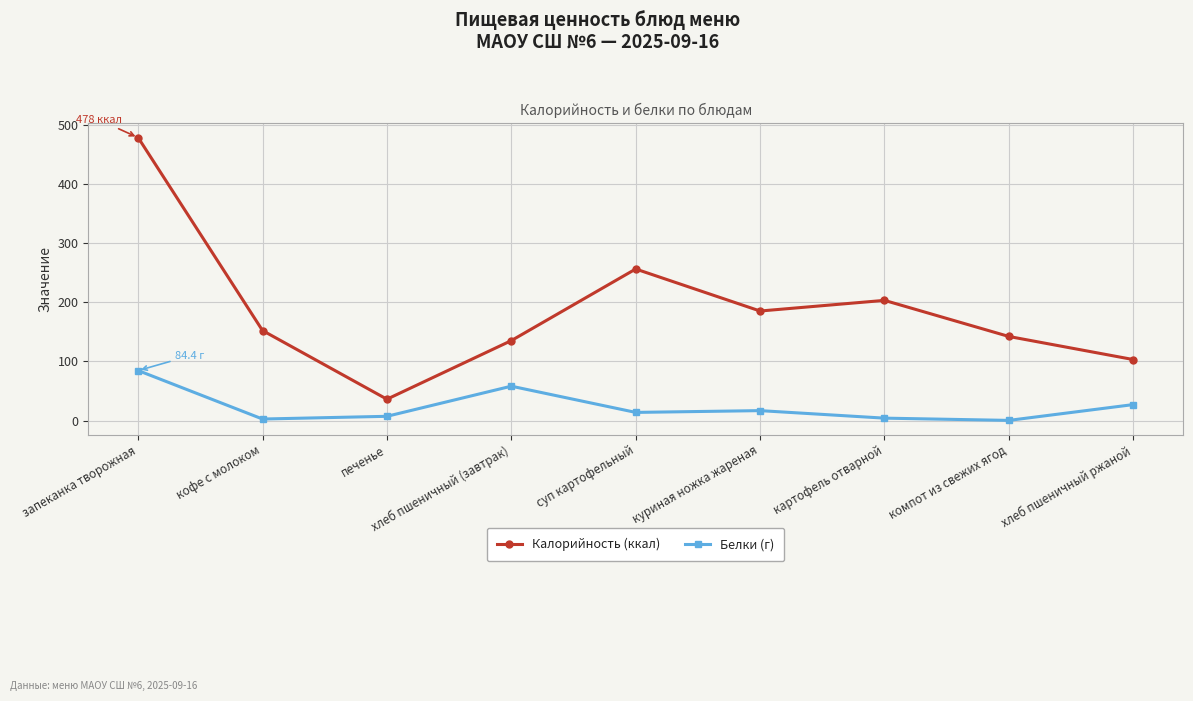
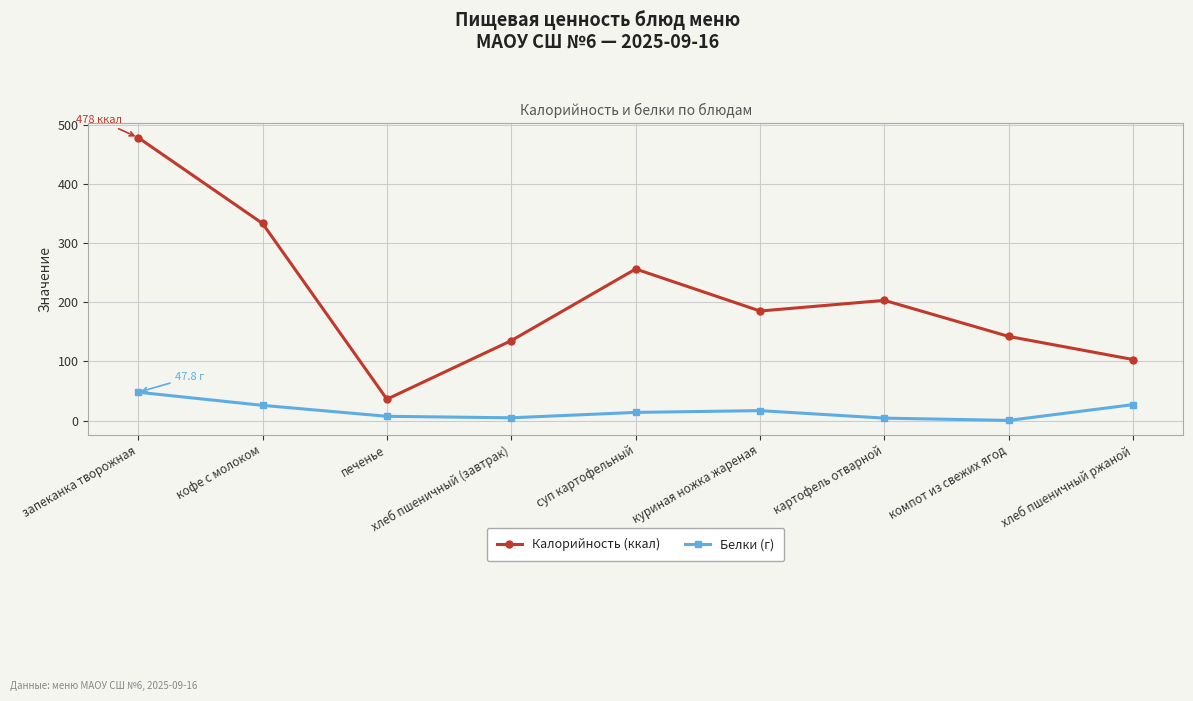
  {
    "Калорийность (ккал)": {
-     "кофе с молоком": 150,
+     "кофе с молоком": 330,
      "печенье": 40,
      "хлеб пшеничный (завтрак)": 140,
      "суп картофельный": 260,
      "куриная ножка жареная": 190,
      "картофель отварной": 200,
      "компот из свежих ягод": 140,
      "хлеб пшеничный ржаной": 100
    },
    "Белки (г)": {
-     "запеканка творожная": 84.4,
-     "кофе с молоком": 0,
-     "хлеб пшеничный (завтрак)": 60
+     "запеканка творожная": 47.8,
+     "кофе с молоком": 30,
+     "хлеб пшеничный (завтрак)": 0
    }
  }
